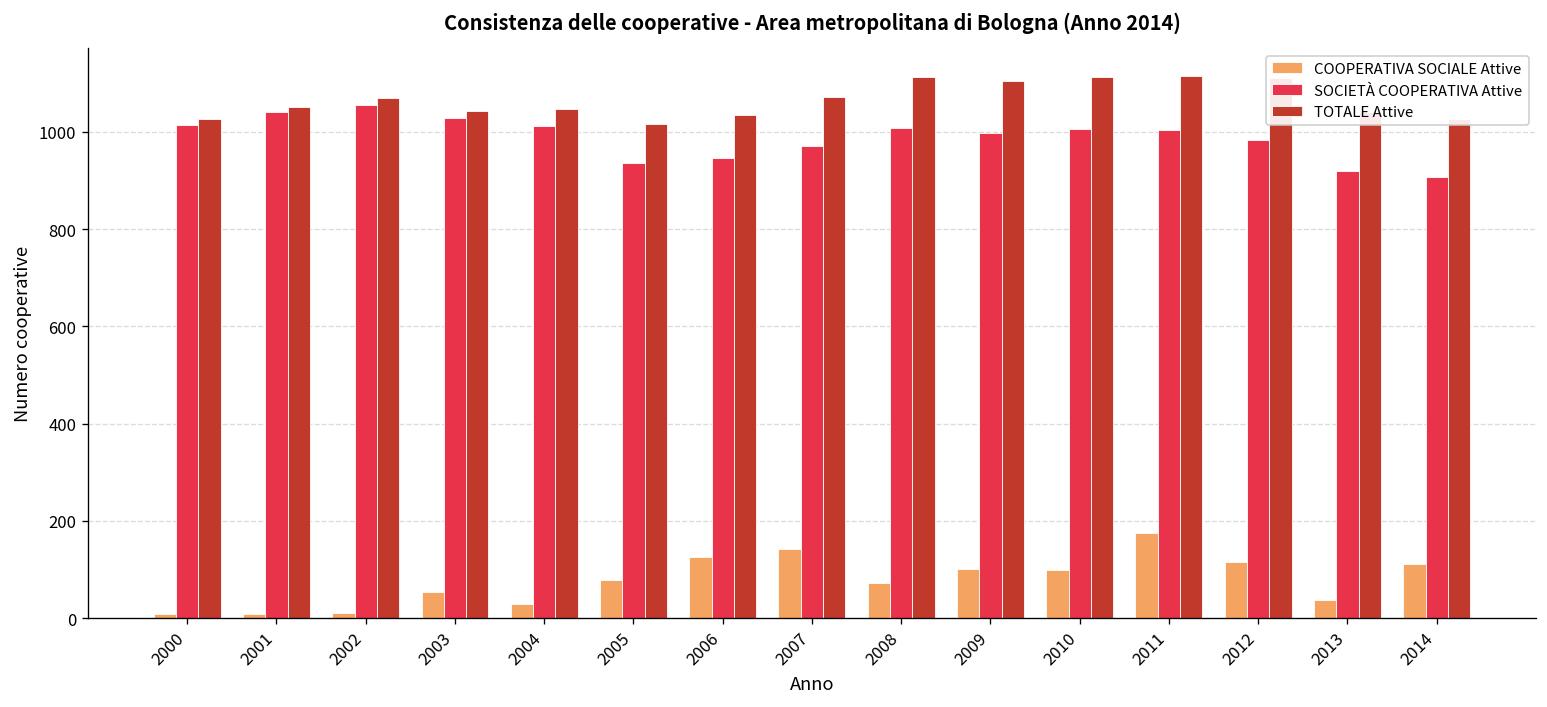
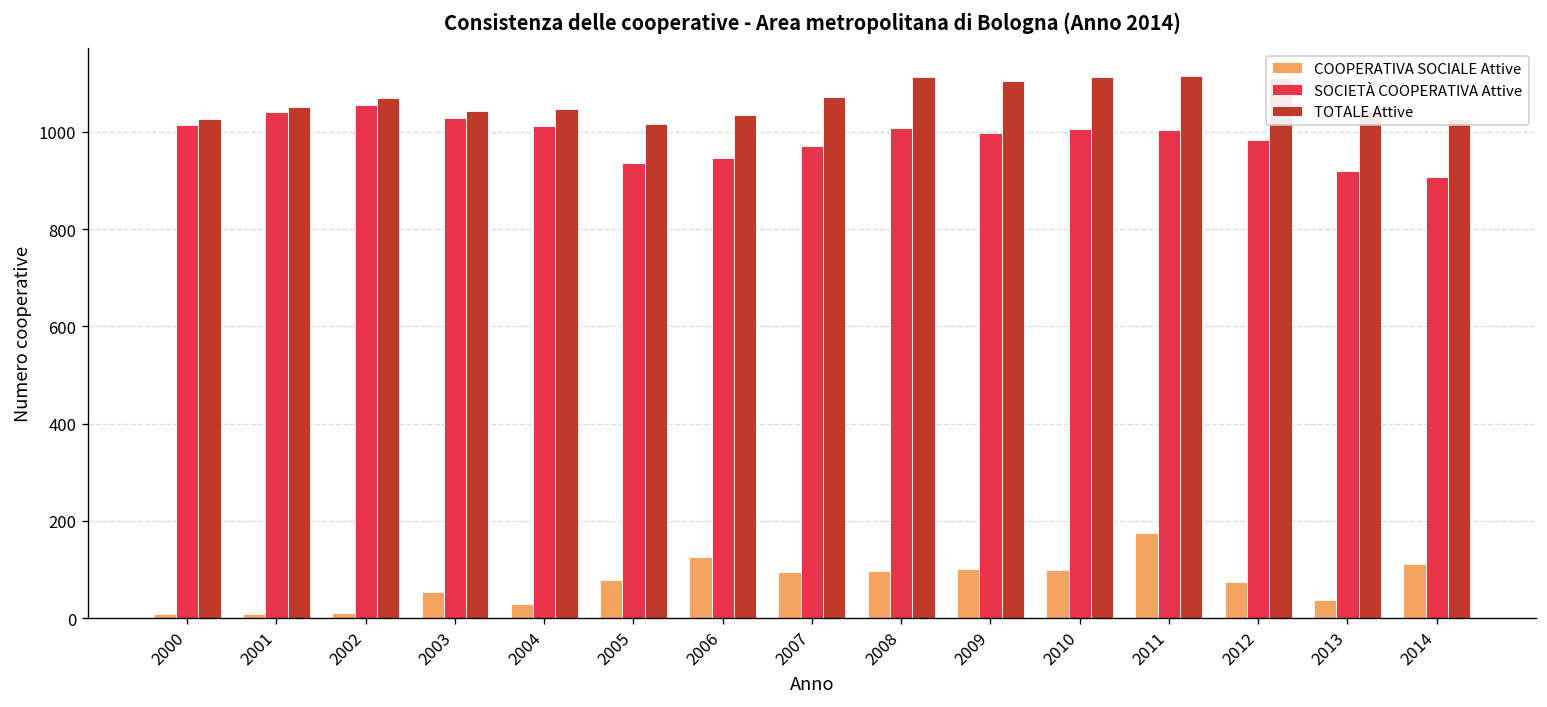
  {
    "COOPERATIVA SOCIALE Attive": {
      "2000": 10,
      "2001": 10,
      "2002": 10,
      "2003": 50,
      "2004": 30,
      "2005": 80,
      "2006": 130,
-     "2007": 140,
-     "2008": 70,
+     "2007": 90,
+     "2008": 100,
      "2009": 100,
      "2010": 100,
      "2011": 180,
-     "2012": 120,
+     "2012": 80,
      "2013": 40,
      "2014": 110
    }
  }
